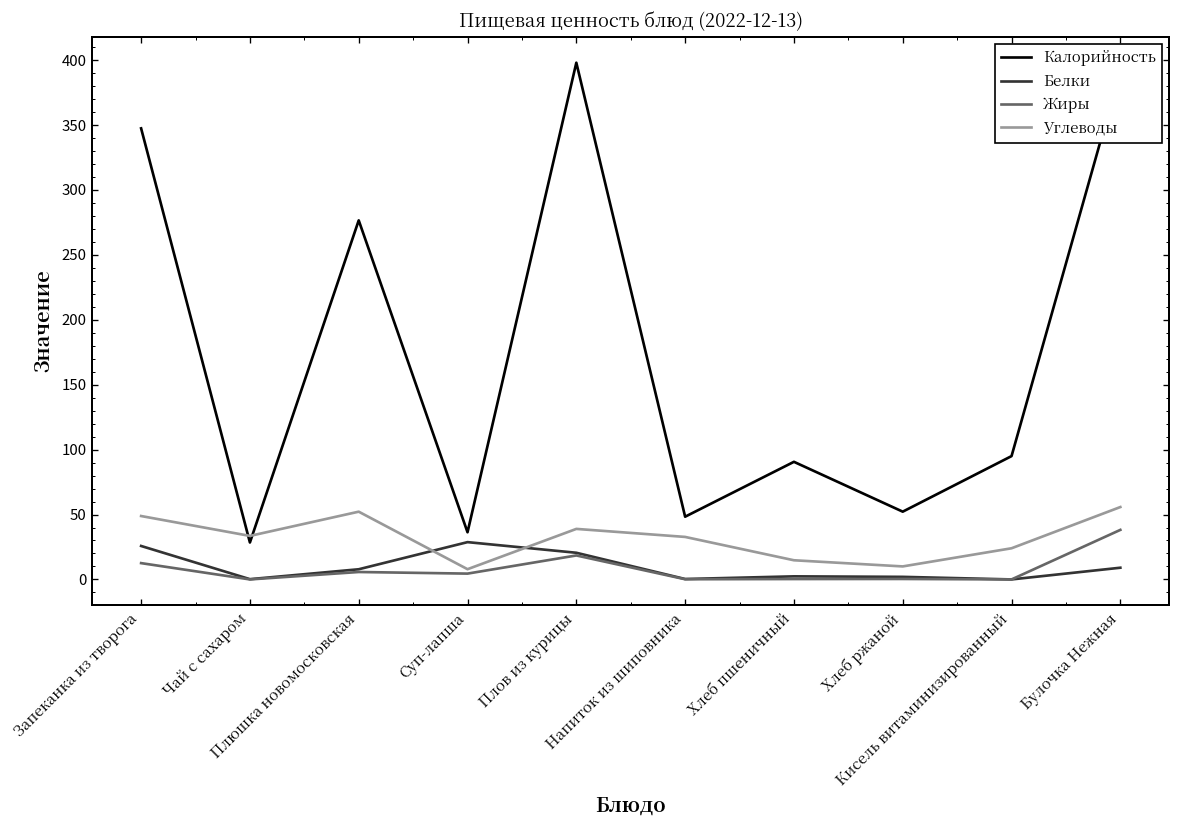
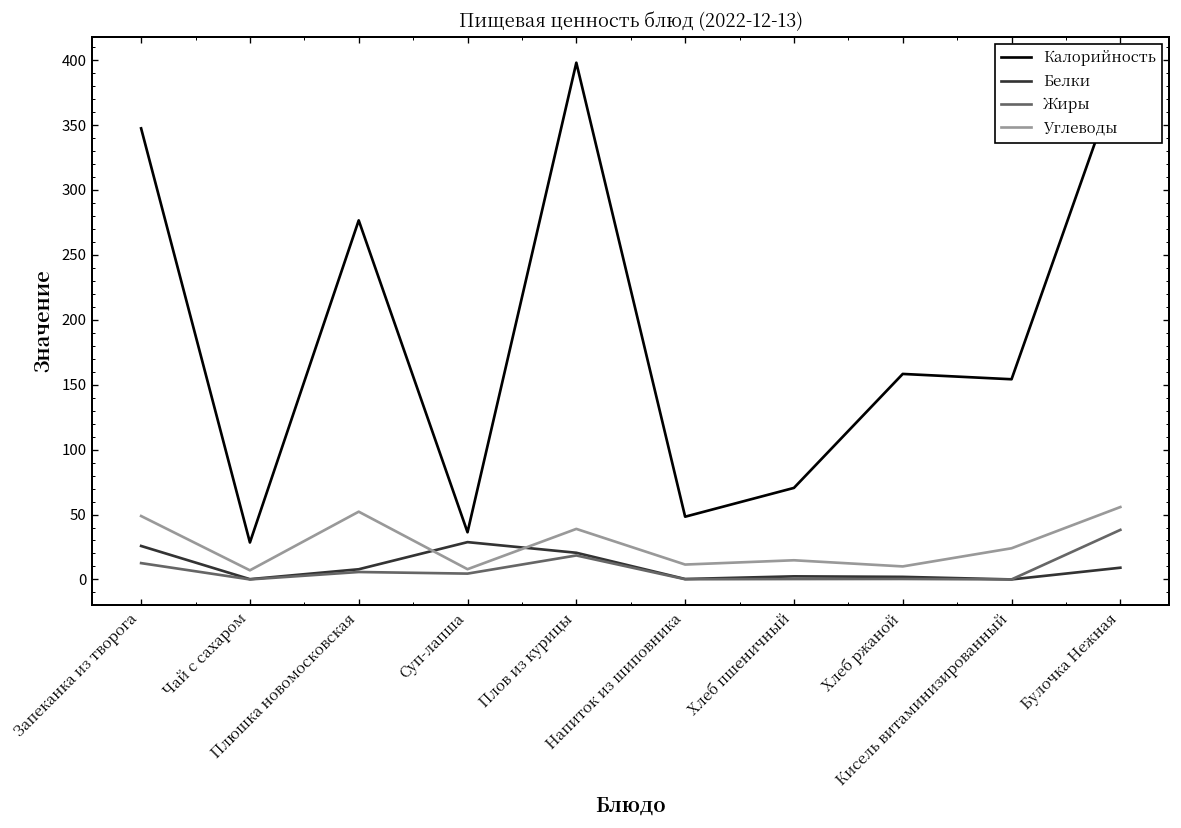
  {
    "Калорийность": {
      "Запеканка из творога": 347,
      "Чай с сахаром": 28,
      "Плюшка новомосковская": 277,
      "Суп-лапша": 36,
      "Плов из курицы": 398,
      "Напиток из шиповника": 48,
-     "Хлеб пшеничный": 91,
-     "Хлеб ржаной": 52,
-     "Кисель витаминизированный": 95
+     "Хлеб пшеничный": 71,
+     "Хлеб ржаной": 158,
+     "Кисель витаминизированный": 154
    },
    "Белки": {
      "Запеканка из творога": 26,
      "Суп-лапша": 29,
      "Булочка Нежная": 9
    },
    "Жиры": {
      "Запеканка из творога": 13,
      "Суп-лапша": 4,
      "Булочка Нежная": 38
    },
    "Углеводы": {
      "Запеканка из творога": 49,
-     "Чай с сахаром": 34,
+     "Чай с сахаром": 7,
      "Плюшка новомосковская": 52,
      "Суп-лапша": 8,
      "Плов из курицы": 39,
-     "Напиток из шиповника": 33,
+     "Напиток из шиповника": 11,
      "Хлеб пшеничный": 15,
      "Хлеб ржаной": 10,
      "Кисель витаминизированный": 24,
      "Булочка Нежная": 56
    }
  }
